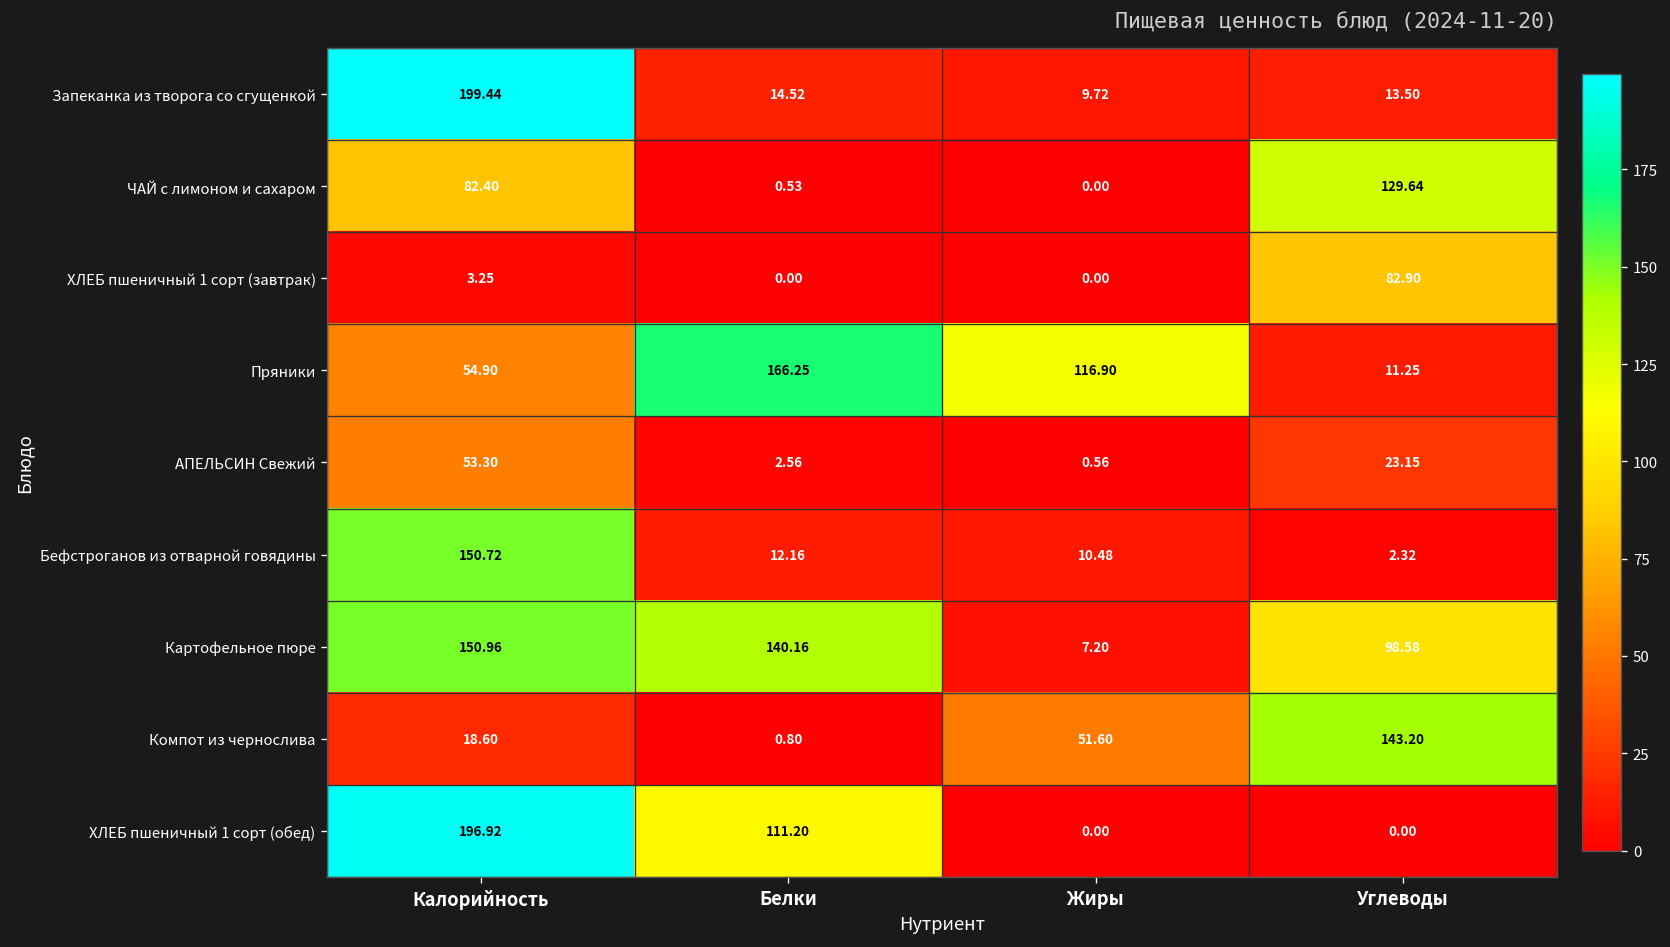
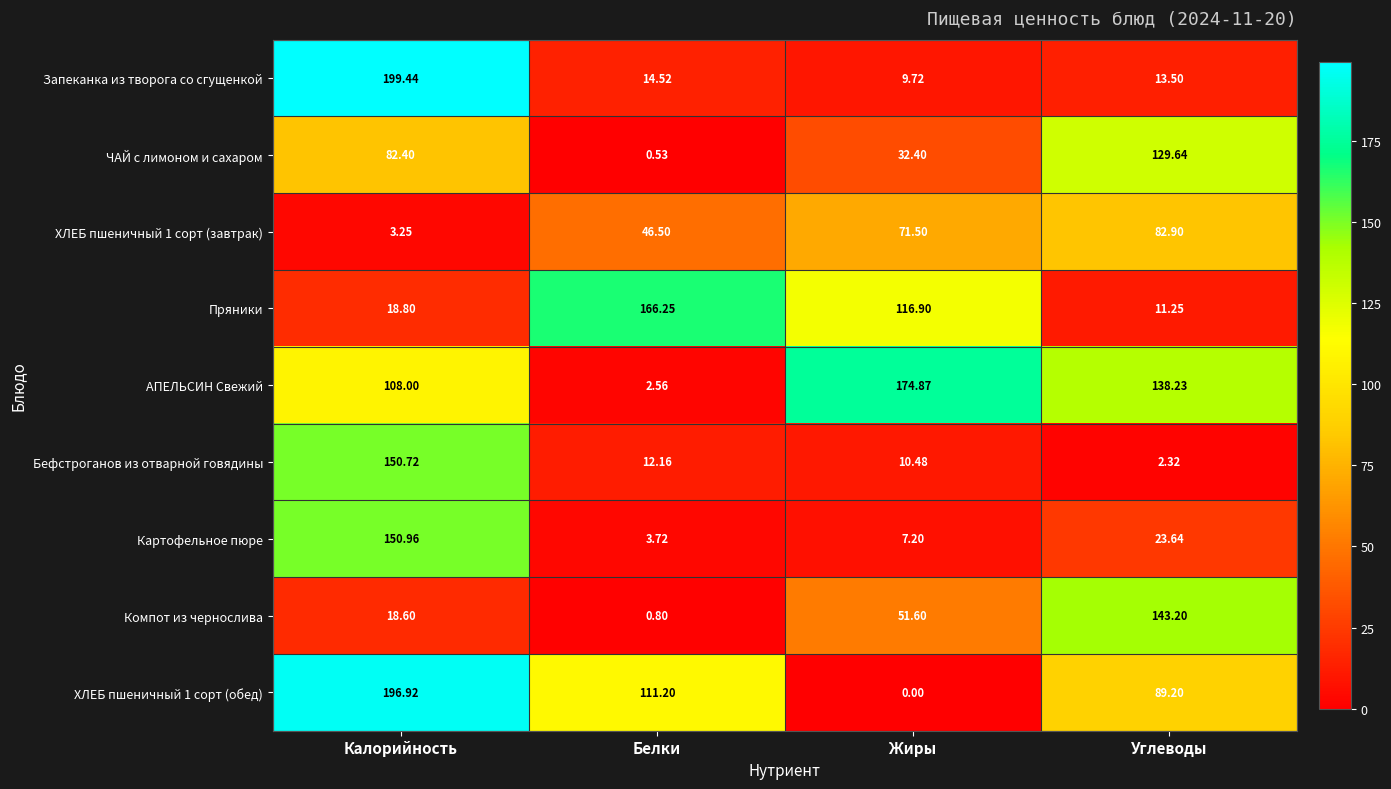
  {
    "Запеканка из творога со сгущенкой": {
      "Калорийность": 199.44,
      "Белки": 14.52,
      "Жиры": 9.72,
      "Углеводы": 13.50
    },
    "ЧАЙ с лимоном и сахаром": {
      "Калорийность": 82.40,
      "Белки": 0.53,
-     "Жиры": 0.00,
+     "Жиры": 32.40,
      "Углеводы": 129.64
    },
    "ХЛЕБ пшеничный 1 сорт (завтрак)": {
      "Калорийность": 3.25,
-     "Белки": 0.00,
-     "Жиры": 0.00,
+     "Белки": 46.50,
+     "Жиры": 71.50,
      "Углеводы": 82.90
    },
    "Пряники": {
-     "Калорийность": 54.90,
+     "Калорийность": 18.80,
      "Белки": 166.25,
      "Жиры": 116.90,
      "Углеводы": 11.25
    },
    "АПЕЛЬСИН Свежий": {
-     "Калорийность": 53.30,
+     "Калорийность": 108.00,
      "Белки": 2.56,
-     "Жиры": 0.56,
-     "Углеводы": 23.15
+     "Жиры": 174.87,
+     "Углеводы": 138.23
    },
    "Бефстроганов из отварной говядины": {
      "Калорийность": 150.72,
      "Белки": 12.16,
      "Жиры": 10.48,
      "Углеводы": 2.32
    },
    "Картофельное пюре": {
      "Калорийность": 150.96,
-     "Белки": 140.16,
+     "Белки": 3.72,
      "Жиры": 7.20,
-     "Углеводы": 98.58
+     "Углеводы": 23.64
    },
    "Компот из чернослива": {
      "Калорийность": 18.60,
      "Белки": 0.80,
      "Жиры": 51.60,
      "Углеводы": 143.20
    },
    "ХЛЕБ пшеничный 1 сорт (обед)": {
      "Калорийность": 196.92,
      "Белки": 111.20,
      "Жиры": 0.00,
-     "Углеводы": 0.00
+     "Углеводы": 89.20
    }
  }
